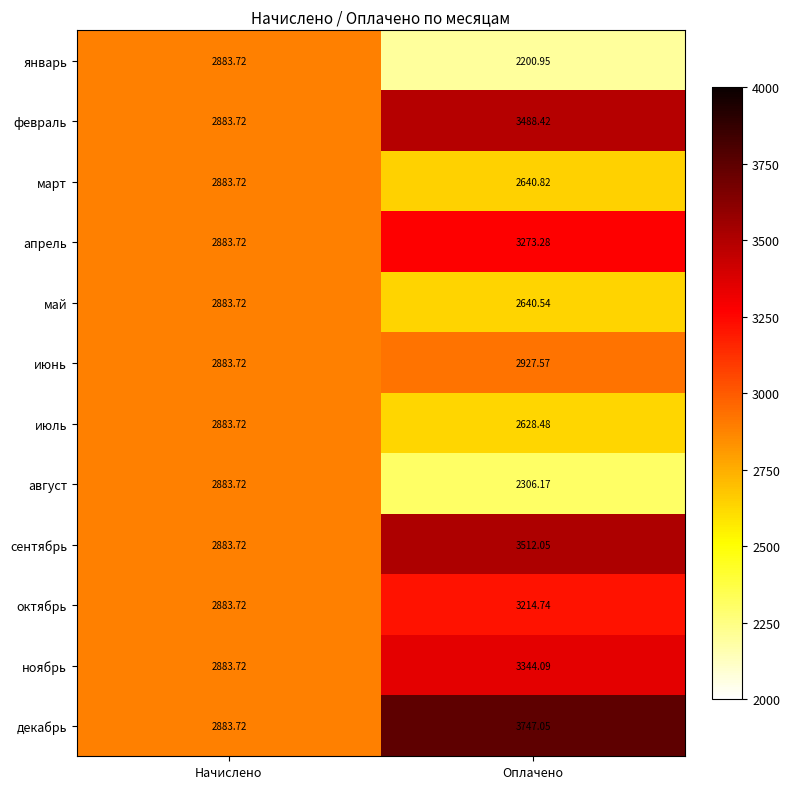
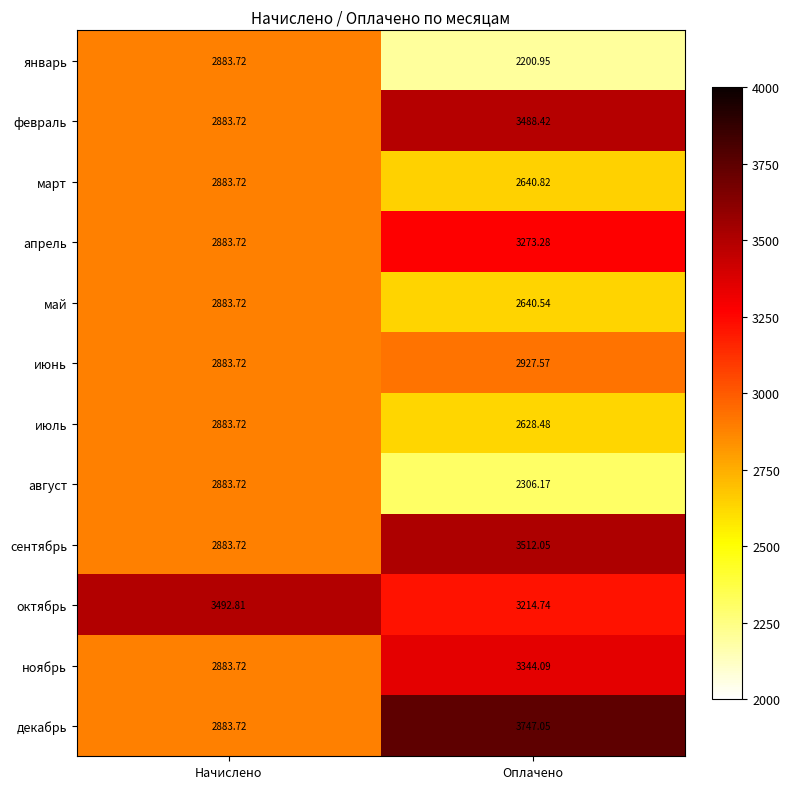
  {
    "январь": {
      "Начислено": 2883.72,
      "Оплачено": 2200.95
    },
    "февраль": {
      "Начислено": 2883.72,
      "Оплачено": 3488.42
    },
    "март": {
      "Начислено": 2883.72,
      "Оплачено": 2640.82
    },
    "апрель": {
      "Начислено": 2883.72,
      "Оплачено": 3273.28
    },
    "май": {
      "Начислено": 2883.72,
      "Оплачено": 2640.54
    },
    "июнь": {
      "Начислено": 2883.72,
      "Оплачено": 2927.57
    },
    "июль": {
      "Начислено": 2883.72,
      "Оплачено": 2628.48
    },
    "август": {
      "Начислено": 2883.72,
      "Оплачено": 2306.17
    },
    "сентябрь": {
      "Начислено": 2883.72,
      "Оплачено": 3512.05
    },
    "октябрь": {
-     "Начислено": 2883.72,
+     "Начислено": 3492.81,
      "Оплачено": 3214.74
    },
    "ноябрь": {
      "Начислено": 2883.72,
      "Оплачено": 3344.09
    },
    "декабрь": {
      "Начислено": 2883.72,
      "Оплачено": 3747.05
    }
  }
